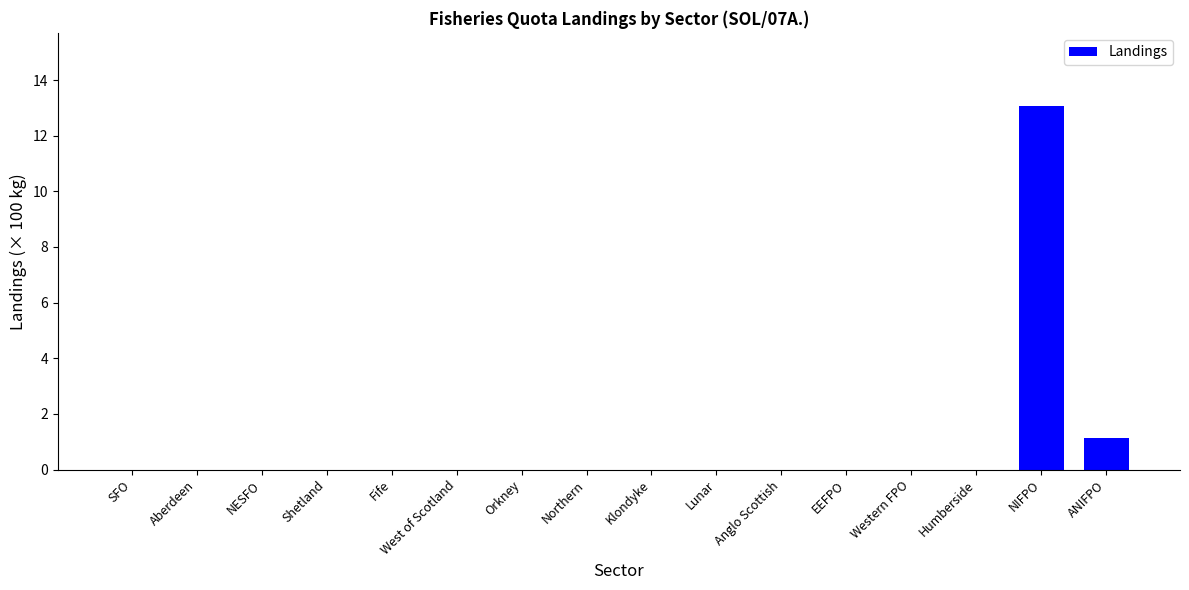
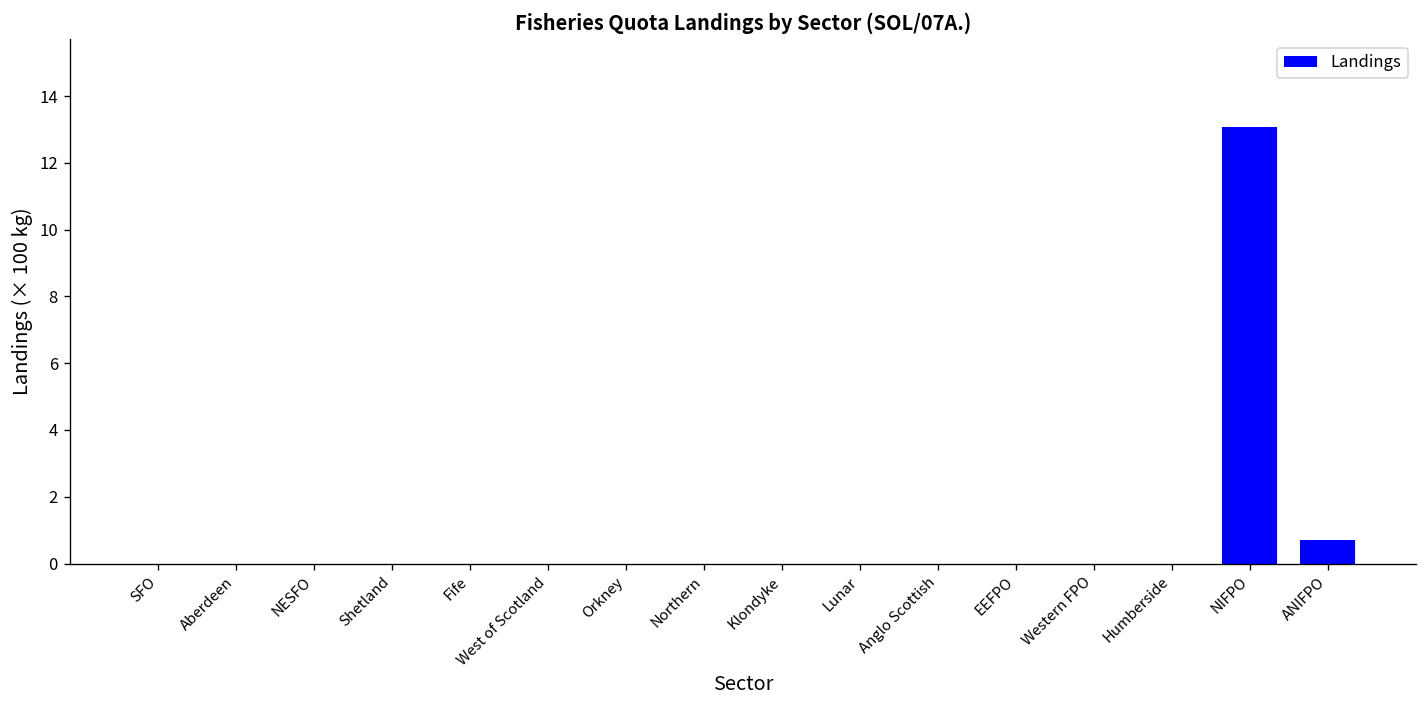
  {
    "SFO": 0.0,
    "Aberdeen": 0.0,
    "NESFO": 0.0,
    "Shetland": 0.0,
    "Fife": 0.0,
    "West of Scotland": 0.0,
    "Orkney": 0.0,
    "Northern": 0.0,
    "Klondyke": 0.0,
    "Lunar": 0.0,
    "Anglo Scottish": 0.0,
    "EEFPO": 0.0,
    "Western FPO": 0.0,
    "Humberside": 0.0,
    "NIFPO": 13.1,
-   "ANIFPO": 1.1
+   "ANIFPO": 0.7
  }
